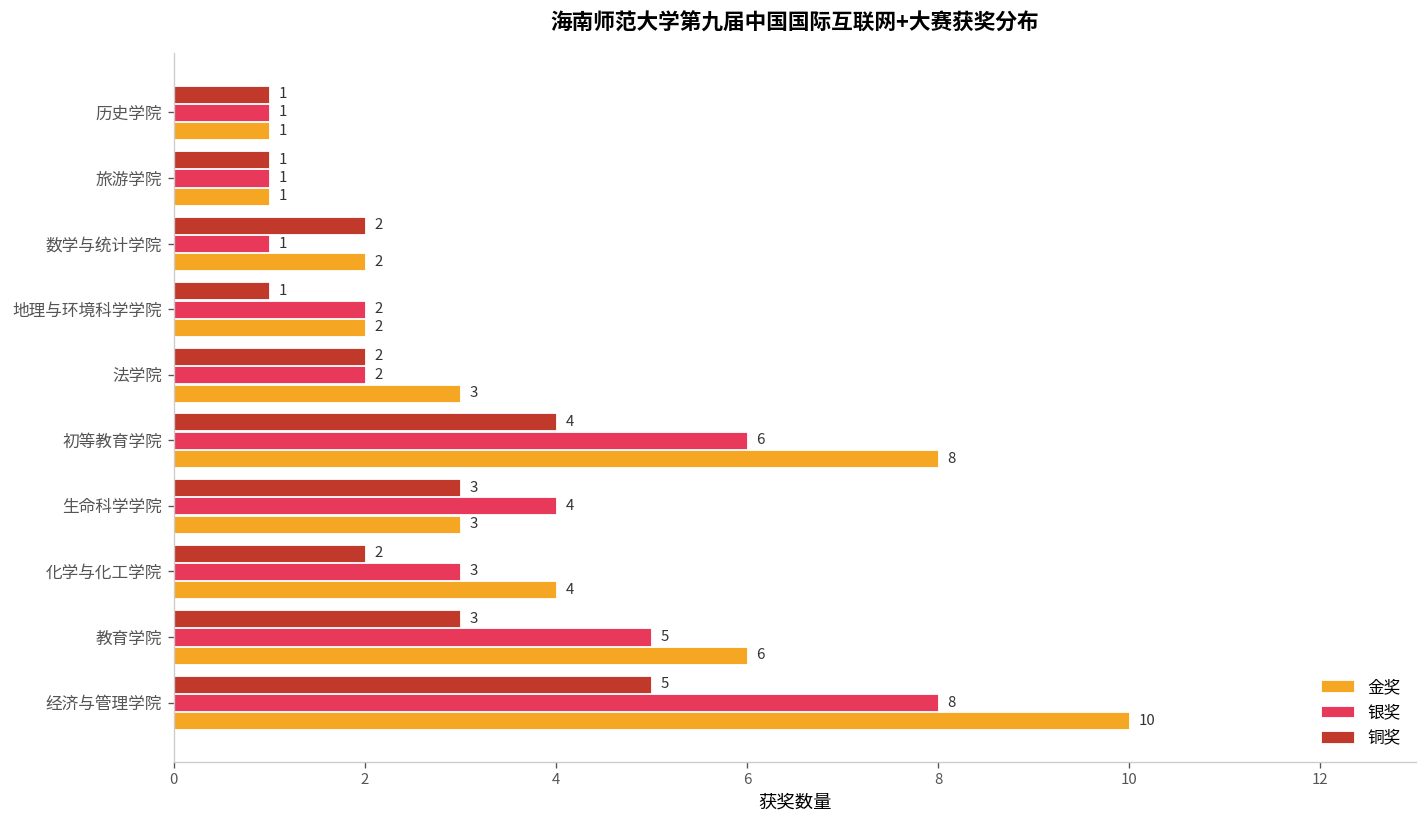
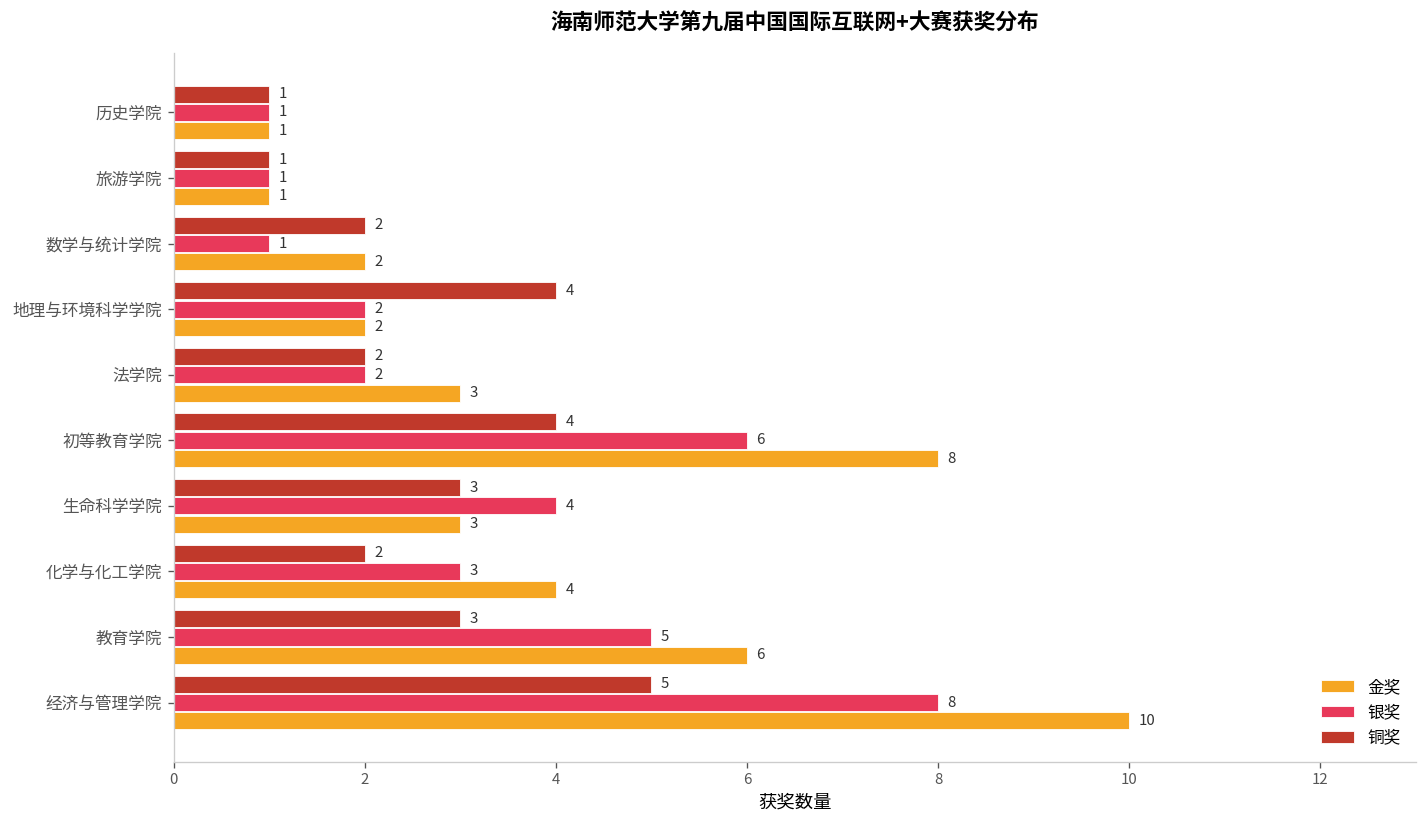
  {
    "金奖": {
      "历史学院": 1,
      "旅游学院": 1,
      "数学与统计学院": 2,
      "地理与环境科学学院": 2,
      "法学院": 3,
      "初等教育学院": 8,
      "生命科学学院": 3,
      "化学与化工学院": 4,
      "教育学院": 6,
      "经济与管理学院": 10
    },
    "银奖": {
      "历史学院": 1,
      "旅游学院": 1,
      "数学与统计学院": 1,
      "地理与环境科学学院": 2,
      "法学院": 2,
      "初等教育学院": 6,
      "生命科学学院": 4,
      "化学与化工学院": 3,
      "教育学院": 5,
      "经济与管理学院": 8
    },
    "铜奖": {
      "历史学院": 1,
      "旅游学院": 1,
      "数学与统计学院": 2,
-     "地理与环境科学学院": 1,
+     "地理与环境科学学院": 4,
      "法学院": 2,
      "初等教育学院": 4,
      "生命科学学院": 3,
      "化学与化工学院": 2,
      "教育学院": 3,
      "经济与管理学院": 5
    }
  }
